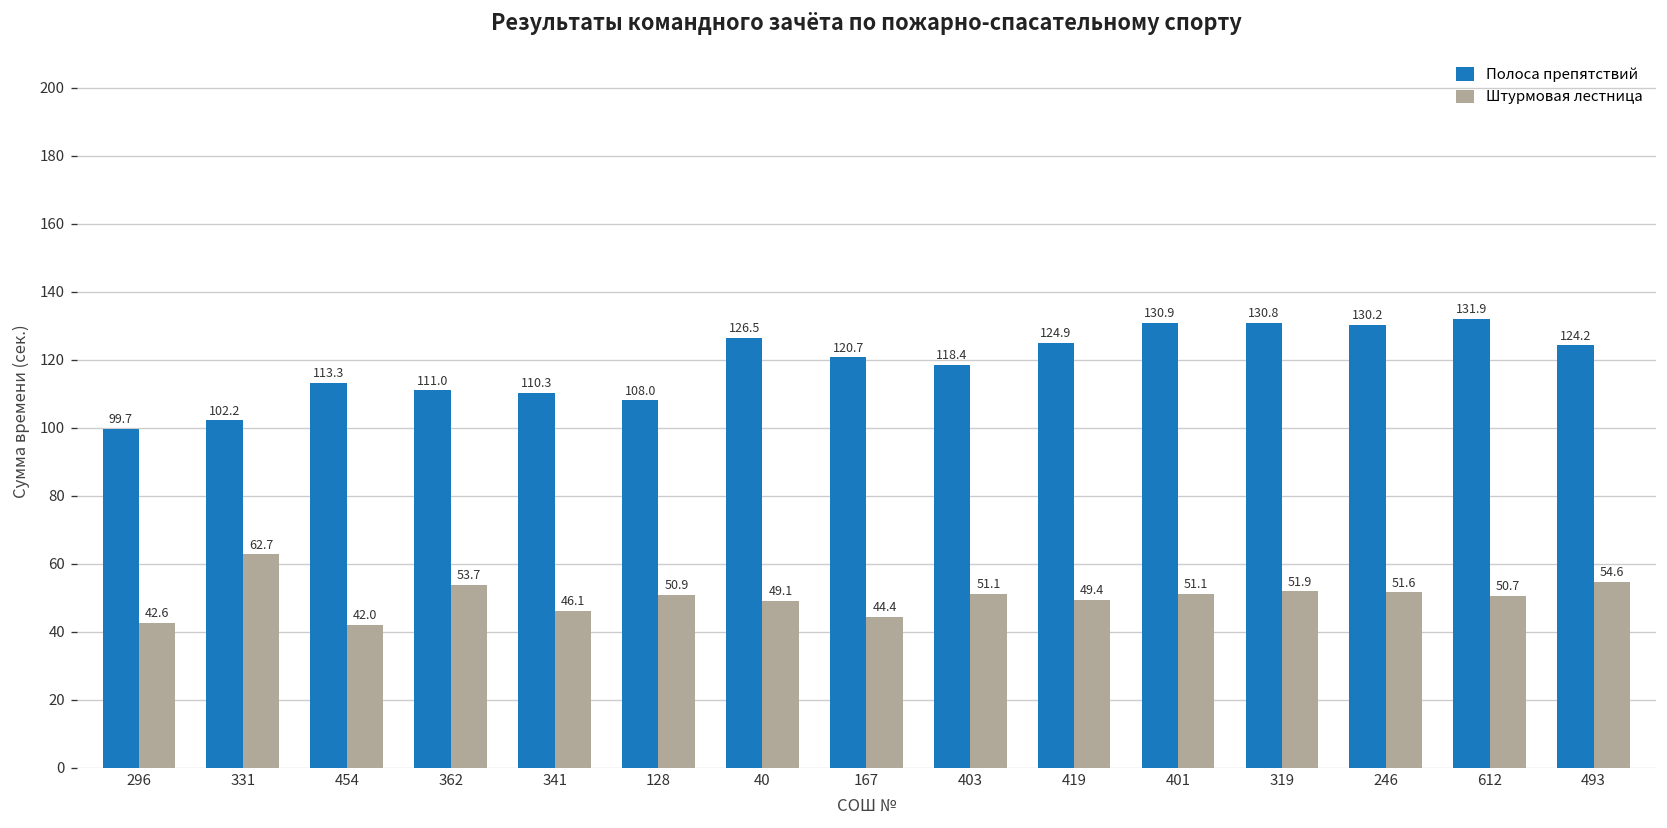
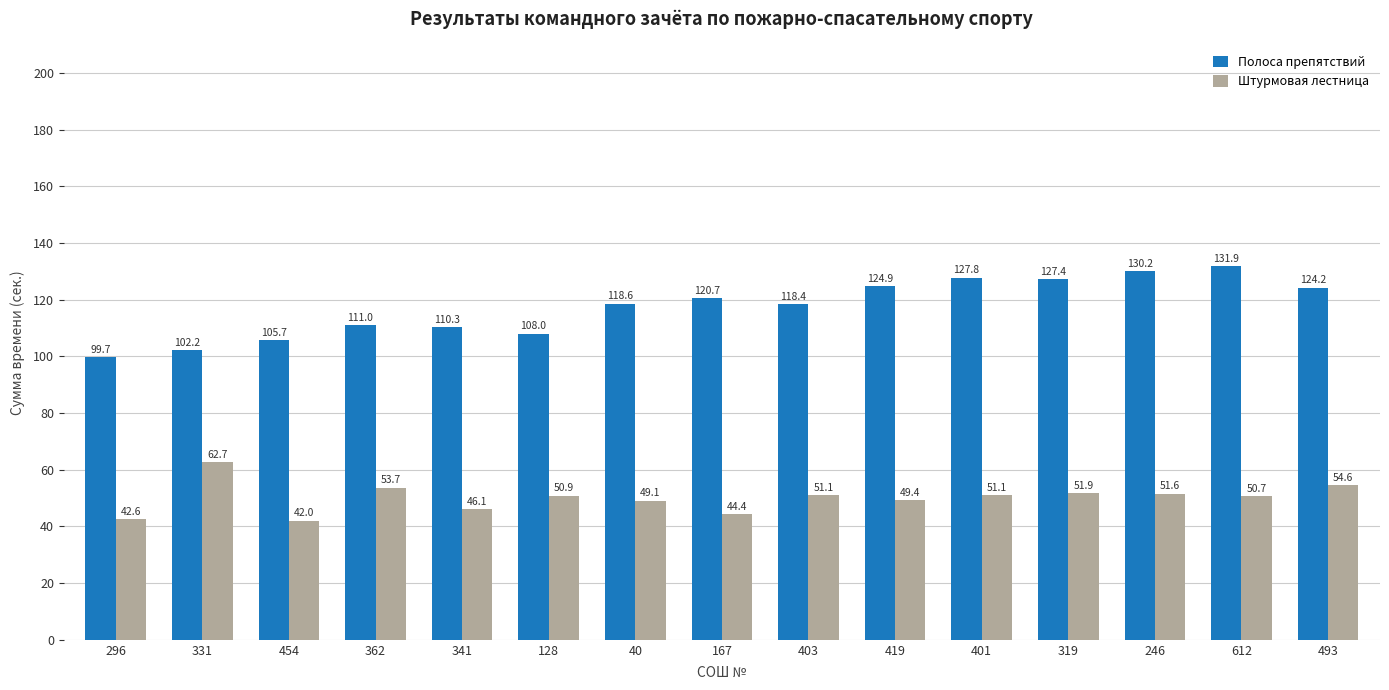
  {
    "Полоса препятствий": {
      "296": 99.7,
      "331": 102.2,
-     "454": 113.3,
+     "454": 105.7,
      "362": 111.0,
      "341": 110.3,
      "128": 108.0,
-     "40": 126.5,
+     "40": 118.6,
      "167": 120.7,
      "403": 118.4,
      "419": 124.9,
-     "401": 130.9,
-     "319": 130.8,
+     "401": 127.8,
+     "319": 127.4,
      "246": 130.2,
      "612": 131.9,
      "493": 124.2
    },
    "Штурмовая лестница": {
      "296": 42.6,
      "331": 62.7,
      "454": 42.0,
      "362": 53.7,
      "341": 46.1,
      "128": 50.9,
      "40": 49.1,
      "167": 44.4,
      "403": 51.1,
      "419": 49.4,
      "401": 51.1,
      "319": 51.9,
      "246": 51.6,
      "612": 50.7,
      "493": 54.6
    }
  }
